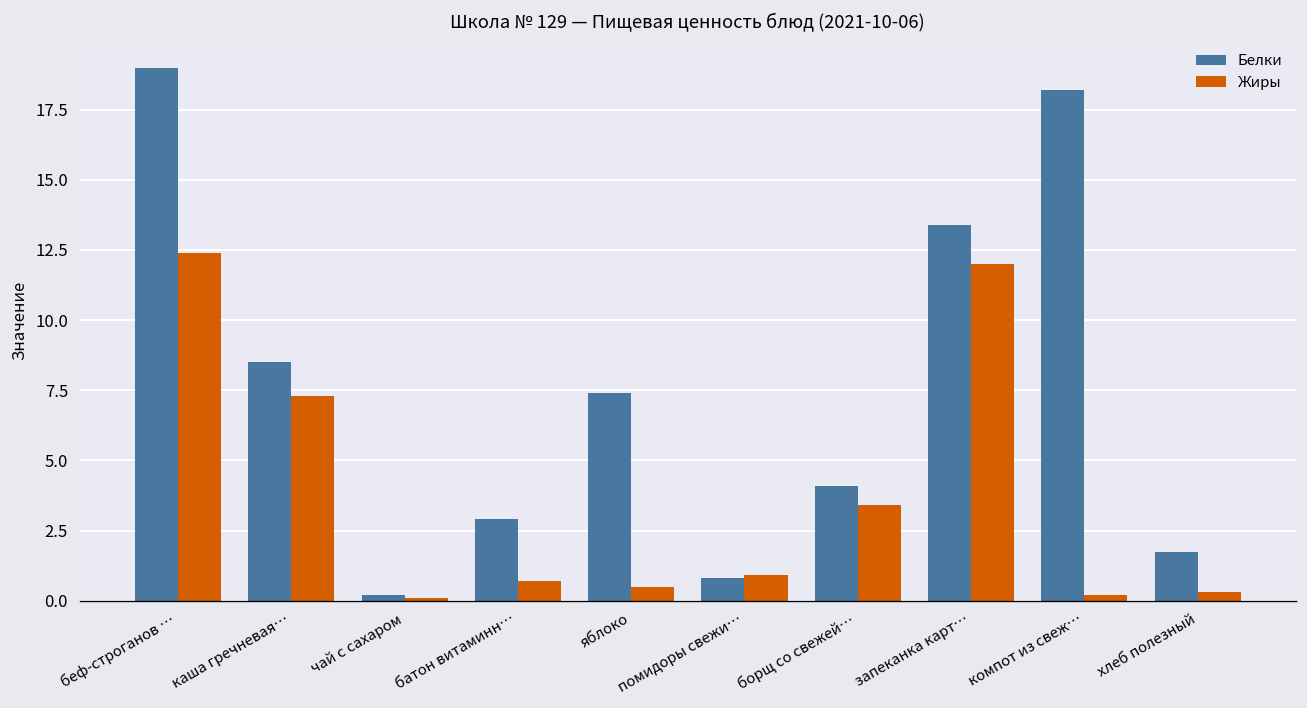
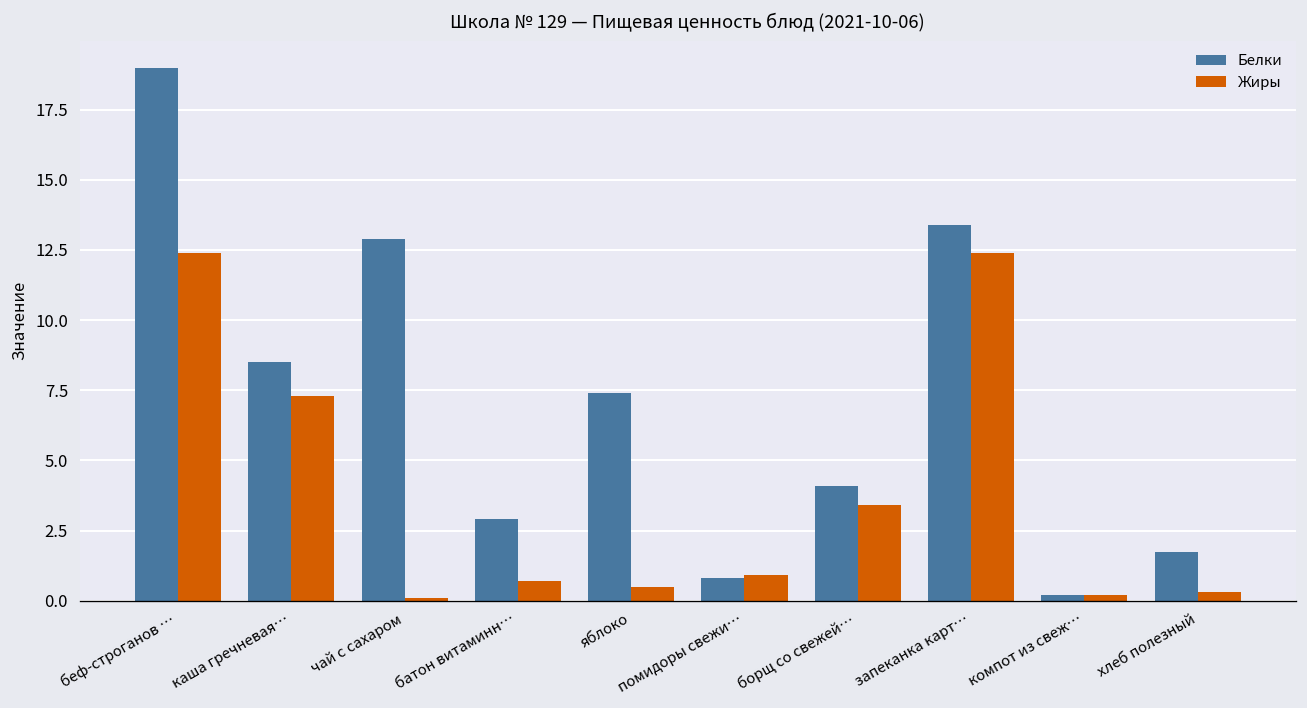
  {
    "Белки": {
      "беф-строганов …": 19.0,
      "каша гречневая…": 8.5,
-     "чай с сахаром": 0.2,
+     "чай с сахаром": 12.9,
      "батон витаминн…": 2.9,
      "яблоко": 7.4,
      "помидоры свежи…": 0.8,
      "борщ со свежей…": 4.1,
      "запеканка карт…": 13.4,
-     "компот из свеж…": 18.2,
+     "компот из свеж…": 0.2,
      "хлеб полезный": 1.8
    },
    "Жиры": {
      "беф-строганов …": 12.4,
      "каша гречневая…": 7.3,
      "батон витаминн…": 0.7,
      "яблоко": 0.5,
      "помидоры свежи…": 0.9,
      "борщ со свежей…": 3.4,
-     "запеканка карт…": 12.0,
+     "запеканка карт…": 12.4,
      "компот из свеж…": 0.2,
      "хлеб полезный": 0.3
    }
  }
